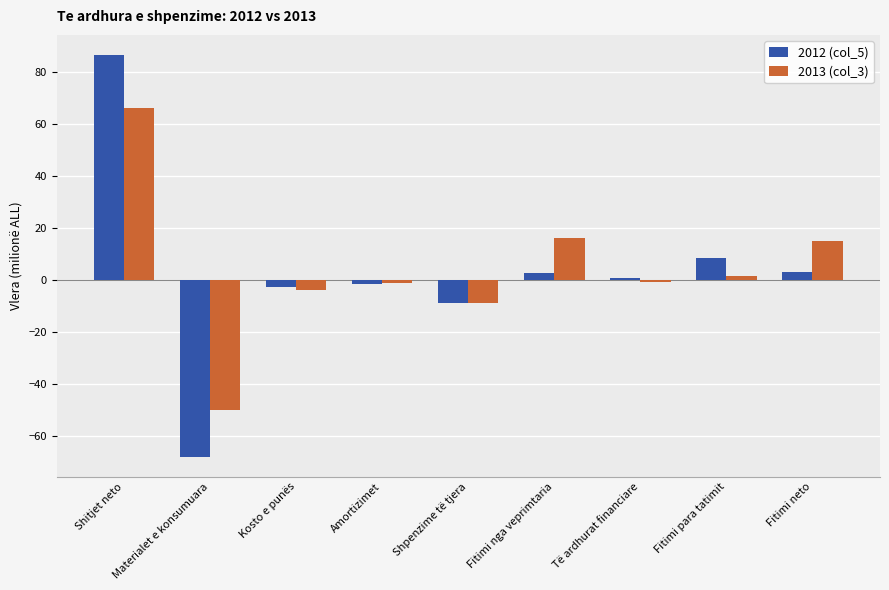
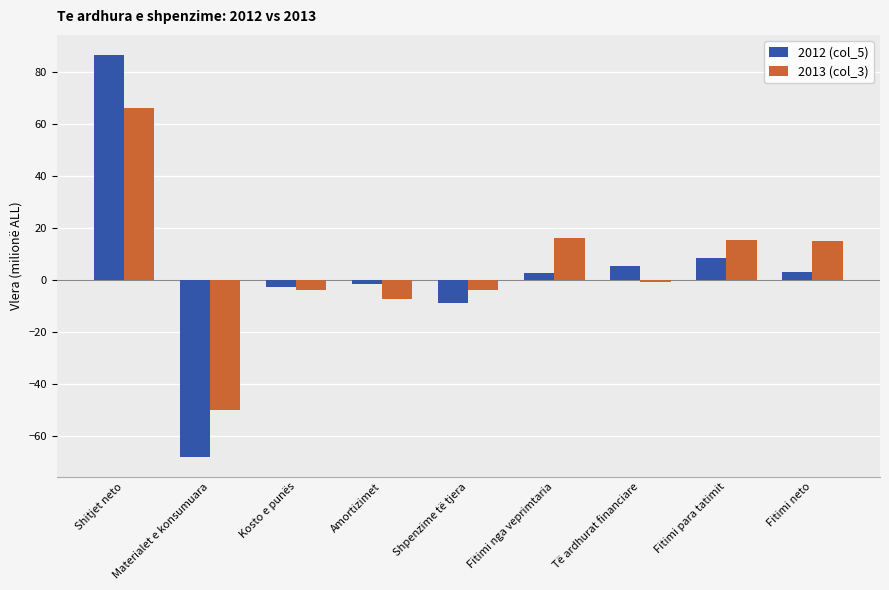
  {
    "2012 (col_5)": {
      "Shitjet neto": 87,
      "Materialet e konsumuara": -68,
      "Kosto e punës": -3,
      "Amortizimet": -1,
      "Shpenzime të tjera": -9,
      "Fitimi nga veprimtaria": 3,
-     "Të ardhurat financiare": 1,
+     "Të ardhurat financiare": 6,
      "Fitimi para tatimit": 8,
      "Fitimi neto": 3
    },
    "2013 (col_3)": {
      "Shitjet neto": 66,
      "Materialet e konsumuara": -50,
      "Kosto e punës": -4,
-     "Amortizimet": -1,
-     "Shpenzime të tjera": -9,
+     "Amortizimet": -7,
+     "Shpenzime të tjera": -4,
      "Fitimi nga veprimtaria": 16,
-     "Fitimi para tatimit": 2,
+     "Fitimi para tatimit": 15,
      "Fitimi neto": 15
    }
  }
